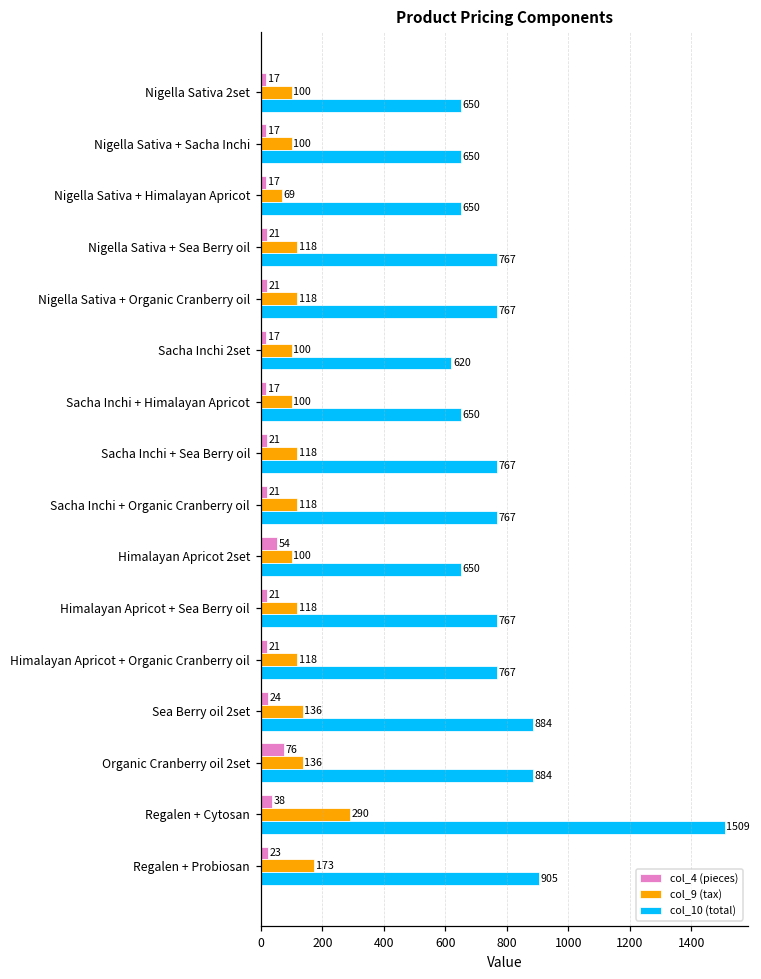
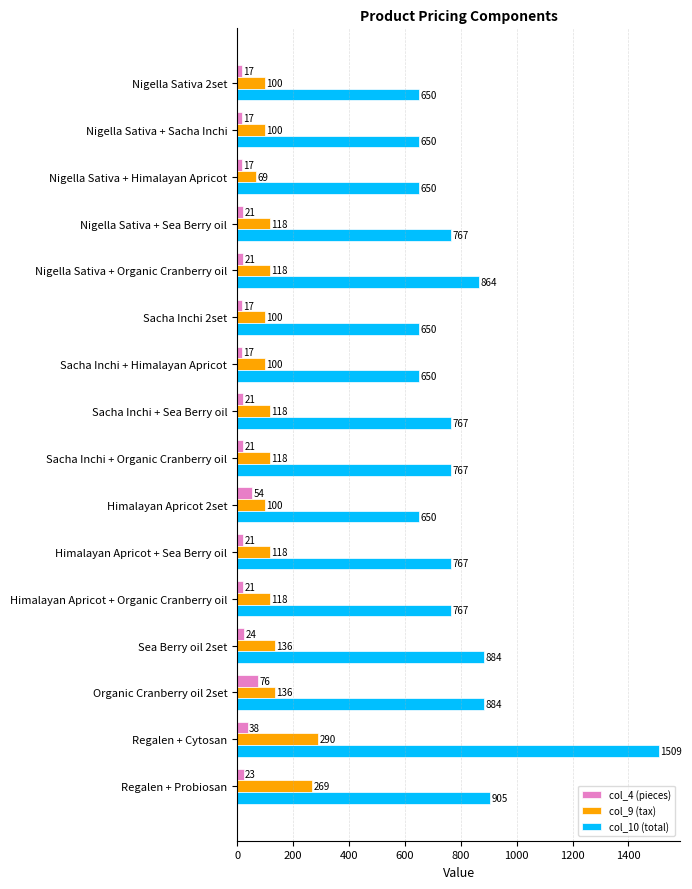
  {
    "col_4 (pieces)": {
      "Nigella Sativa 2set": 17,
      "Nigella Sativa + Sacha Inchi": 17,
      "Nigella Sativa + Himalayan Apricot": 17,
      "Nigella Sativa + Sea Berry oil": 21,
      "Nigella Sativa + Organic Cranberry oil": 21,
      "Sacha Inchi 2set": 17,
      "Sacha Inchi + Himalayan Apricot": 17,
      "Sacha Inchi + Sea Berry oil": 21,
      "Sacha Inchi + Organic Cranberry oil": 21,
      "Himalayan Apricot 2set": 54,
      "Himalayan Apricot + Sea Berry oil": 21,
      "Himalayan Apricot + Organic Cranberry oil": 21,
      "Sea Berry oil 2set": 24,
      "Organic Cranberry oil 2set": 76,
      "Regalen + Cytosan": 38,
      "Regalen + Probiosan": 23
    },
    "col_9 (tax)": {
      "Nigella Sativa 2set": 100,
      "Nigella Sativa + Sacha Inchi": 100,
      "Nigella Sativa + Himalayan Apricot": 69,
      "Nigella Sativa + Sea Berry oil": 118,
      "Nigella Sativa + Organic Cranberry oil": 118,
      "Sacha Inchi 2set": 100,
      "Sacha Inchi + Himalayan Apricot": 100,
      "Sacha Inchi + Sea Berry oil": 118,
      "Sacha Inchi + Organic Cranberry oil": 118,
      "Himalayan Apricot 2set": 100,
      "Himalayan Apricot + Sea Berry oil": 118,
      "Himalayan Apricot + Organic Cranberry oil": 118,
      "Sea Berry oil 2set": 136,
      "Organic Cranberry oil 2set": 136,
      "Regalen + Cytosan": 290,
-     "Regalen + Probiosan": 173
+     "Regalen + Probiosan": 269
    },
    "col_10 (total)": {
      "Nigella Sativa 2set": 650,
      "Nigella Sativa + Sacha Inchi": 650,
      "Nigella Sativa + Himalayan Apricot": 650,
      "Nigella Sativa + Sea Berry oil": 767,
-     "Nigella Sativa + Organic Cranberry oil": 767,
-     "Sacha Inchi 2set": 620,
+     "Nigella Sativa + Organic Cranberry oil": 864,
+     "Sacha Inchi 2set": 650,
      "Sacha Inchi + Himalayan Apricot": 650,
      "Sacha Inchi + Sea Berry oil": 767,
      "Sacha Inchi + Organic Cranberry oil": 767,
      "Himalayan Apricot 2set": 650,
      "Himalayan Apricot + Sea Berry oil": 767,
      "Himalayan Apricot + Organic Cranberry oil": 767,
      "Sea Berry oil 2set": 884,
      "Organic Cranberry oil 2set": 884,
      "Regalen + Cytosan": 1509,
      "Regalen + Probiosan": 905
    }
  }
